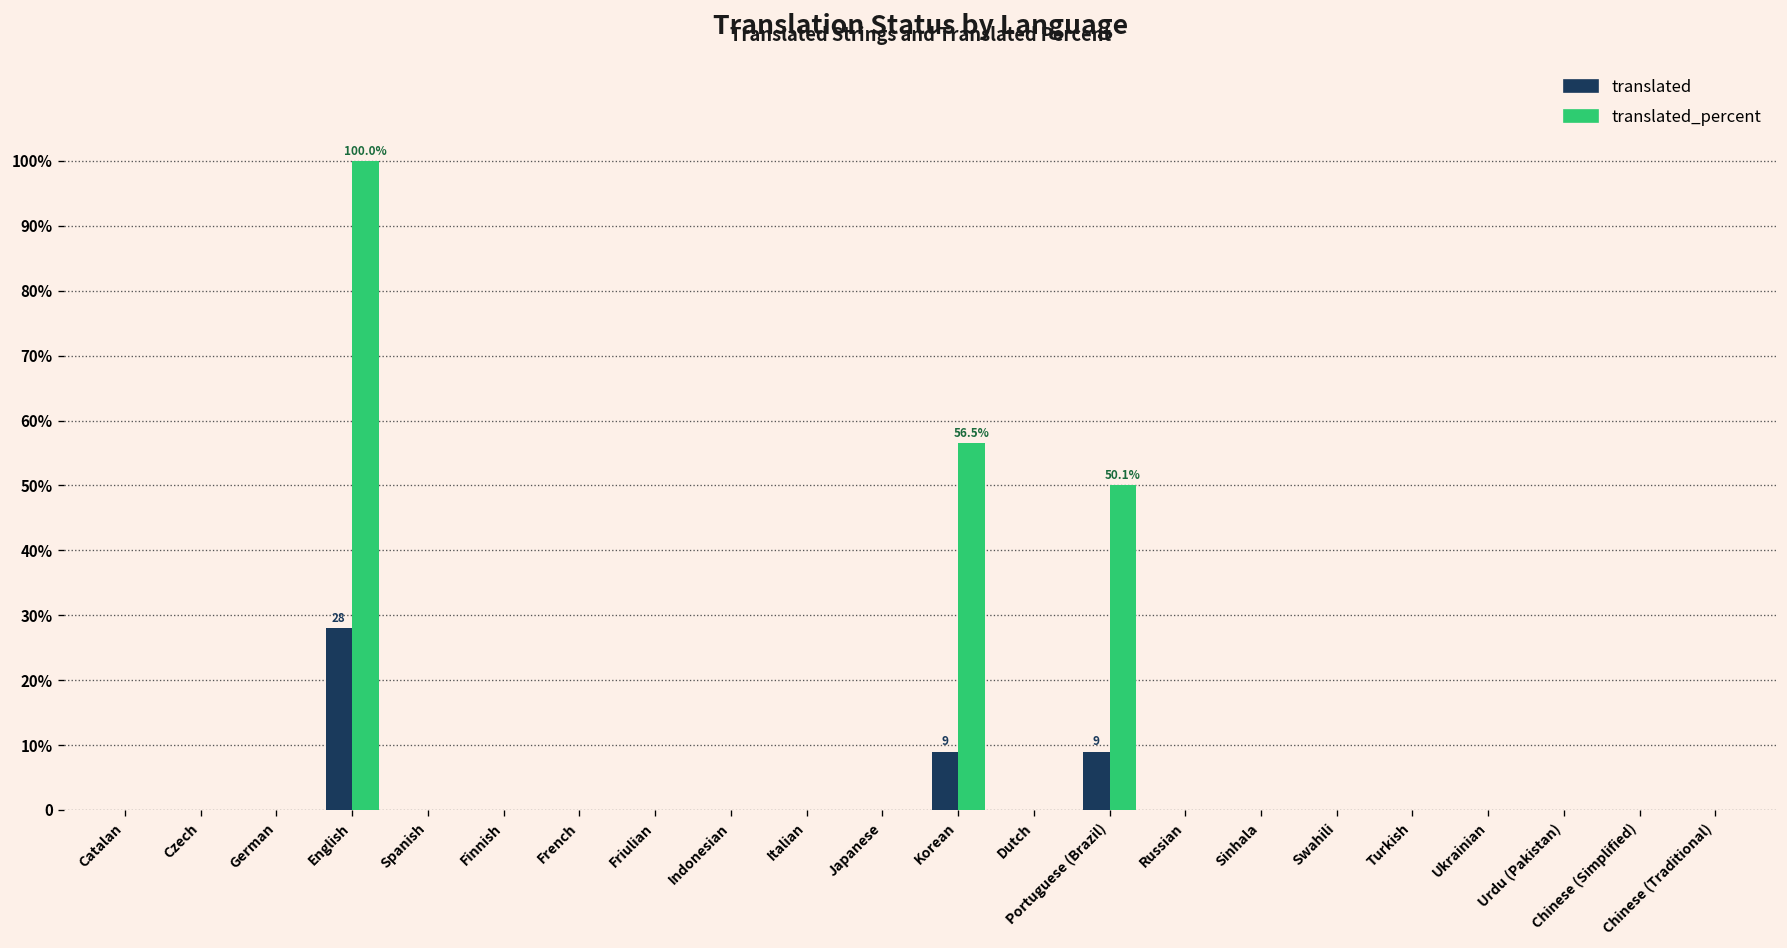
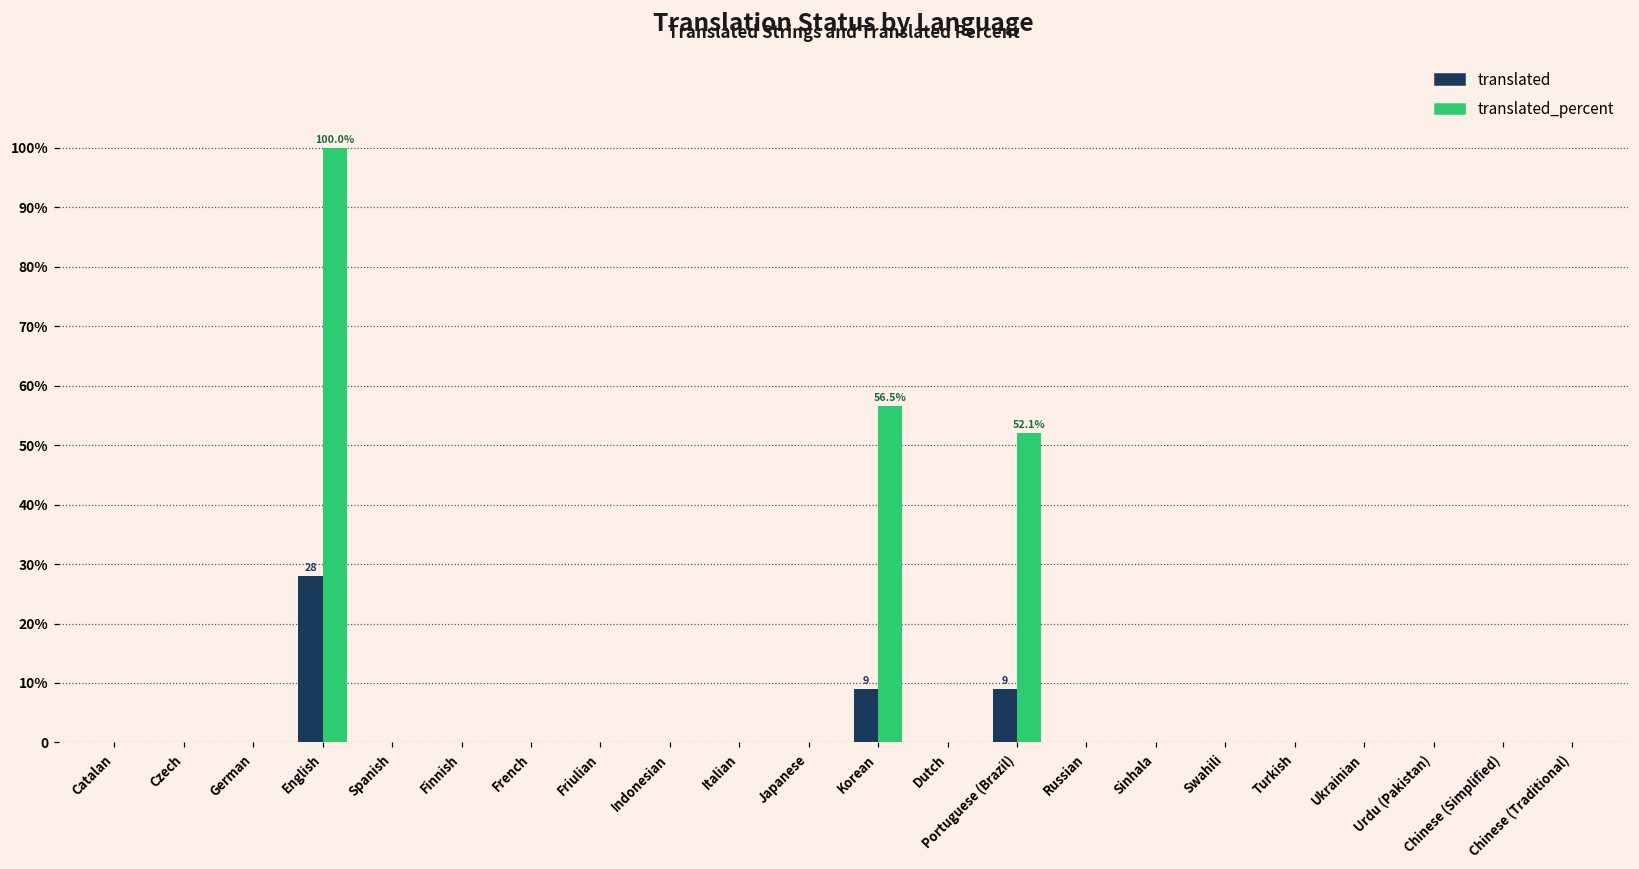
  {
    "translated": {
      "English": "28",
      "Korean": "9",
      "Portuguese (Brazil)": "9"
    },
    "translated_percent": {
      "English": "100.0%",
      "Korean": "56.5%",
-     "Portuguese (Brazil)": "50.1%"
+     "Portuguese (Brazil)": "52.1%"
    }
  }
